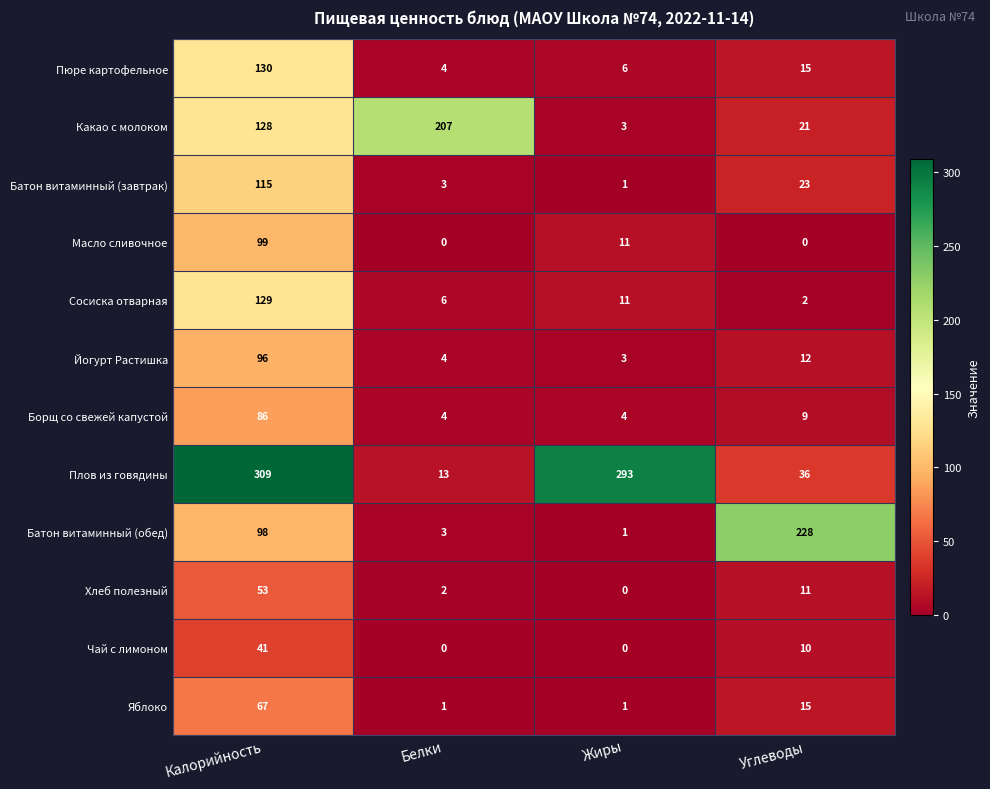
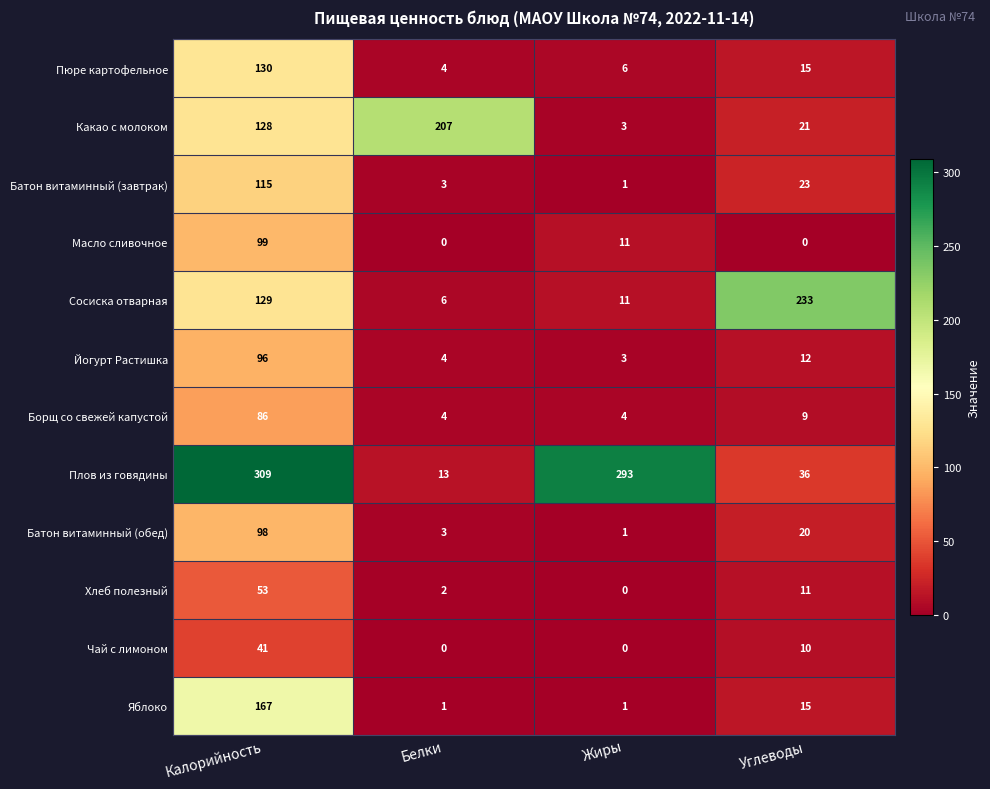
  {
    "Пюре картофельное": {
      "Калорийность": 130,
      "Белки": 4,
      "Жиры": 6,
      "Углеводы": 15
    },
    "Какао с молоком": {
      "Калорийность": 128,
      "Белки": 207,
      "Жиры": 3,
      "Углеводы": 21
    },
    "Батон витаминный (завтрак)": {
      "Калорийность": 115,
      "Белки": 3,
      "Жиры": 1,
      "Углеводы": 23
    },
    "Масло сливочное": {
      "Калорийность": 99,
      "Белки": 0,
      "Жиры": 11,
      "Углеводы": 0
    },
    "Сосиска отварная": {
      "Калорийность": 129,
      "Белки": 6,
      "Жиры": 11,
-     "Углеводы": 2
+     "Углеводы": 233
    },
    "Йогурт Растишка": {
      "Калорийность": 96,
      "Белки": 4,
      "Жиры": 3,
      "Углеводы": 12
    },
    "Борщ со свежей капустой": {
      "Калорийность": 86,
      "Белки": 4,
      "Жиры": 4,
      "Углеводы": 9
    },
    "Плов из говядины": {
      "Калорийность": 309,
      "Белки": 13,
      "Жиры": 293,
      "Углеводы": 36
    },
    "Батон витаминный (обед)": {
      "Калорийность": 98,
      "Белки": 3,
      "Жиры": 1,
-     "Углеводы": 228
+     "Углеводы": 20
    },
    "Хлеб полезный": {
      "Калорийность": 53,
      "Белки": 2,
      "Жиры": 0,
      "Углеводы": 11
    },
    "Чай с лимоном": {
      "Калорийность": 41,
      "Белки": 0,
      "Жиры": 0,
      "Углеводы": 10
    },
    "Яблоко": {
-     "Калорийность": 67,
+     "Калорийность": 167,
      "Белки": 1,
      "Жиры": 1,
      "Углеводы": 15
    }
  }
